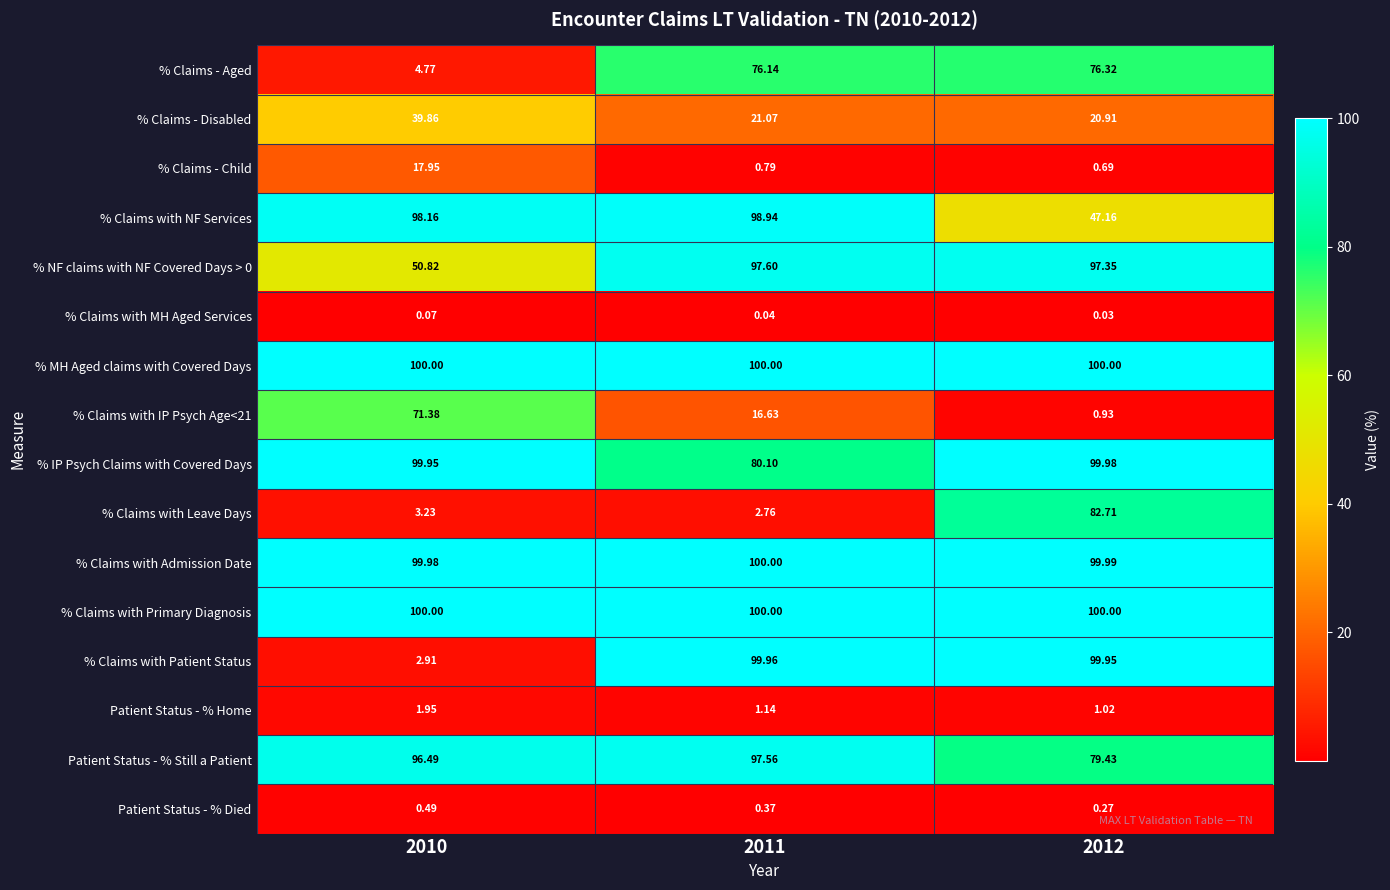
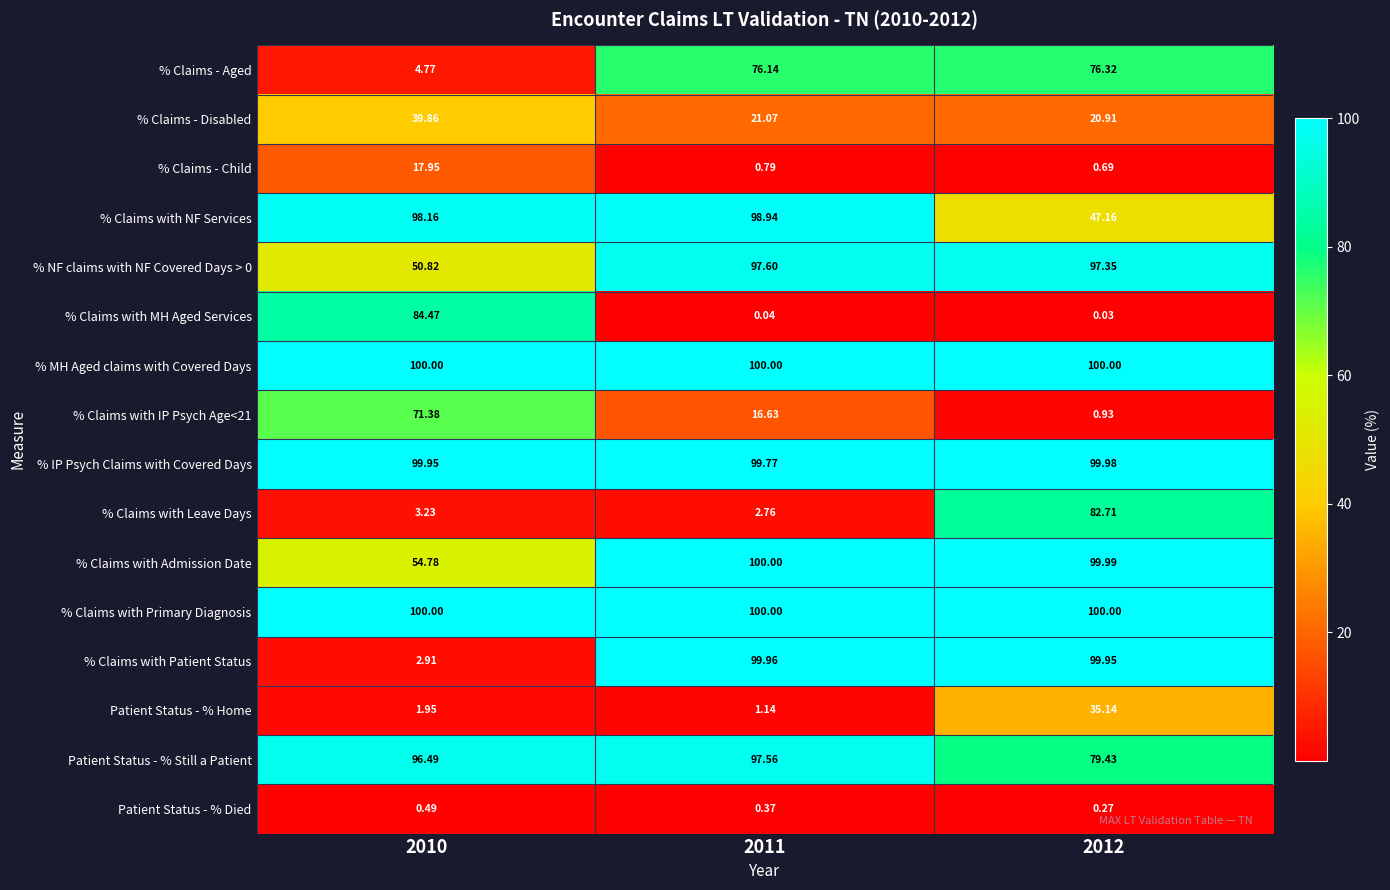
  {
    "% Claims - Aged": {
      "2010": 4.77,
      "2011": 76.14,
      "2012": 76.32
    },
    "% Claims - Disabled": {
      "2010": 39.86,
      "2011": 21.07,
      "2012": 20.91
    },
    "% Claims - Child": {
      "2010": 17.95,
      "2011": 0.79,
      "2012": 0.69
    },
    "% Claims with NF Services": {
      "2010": 98.16,
      "2011": 98.94,
      "2012": 47.16
    },
    "% NF claims with NF Covered Days > 0": {
      "2010": 50.82,
      "2011": 97.60,
      "2012": 97.35
    },
    "% Claims with MH Aged Services": {
-     "2010": 0.07,
+     "2010": 84.47,
      "2011": 0.04,
      "2012": 0.03
    },
    "% MH Aged claims with Covered Days": {
      "2010": 100.00,
      "2011": 100.00,
      "2012": 100.00
    },
    "% Claims with IP Psych Age<21": {
      "2010": 71.38,
      "2011": 16.63,
      "2012": 0.93
    },
    "% IP Psych Claims with Covered Days": {
      "2010": 99.95,
-     "2011": 80.10,
+     "2011": 99.77,
      "2012": 99.98
    },
    "% Claims with Leave Days": {
      "2010": 3.23,
      "2011": 2.76,
      "2012": 82.71
    },
    "% Claims with Admission Date": {
-     "2010": 99.98,
+     "2010": 54.78,
      "2011": 100.00,
      "2012": 99.99
    },
    "% Claims with Primary Diagnosis": {
      "2010": 100.00,
      "2011": 100.00,
      "2012": 100.00
    },
    "% Claims with Patient Status": {
      "2010": 2.91,
      "2011": 99.96,
      "2012": 99.95
    },
    "Patient Status - % Home": {
      "2010": 1.95,
      "2011": 1.14,
-     "2012": 1.02
+     "2012": 35.14
    },
    "Patient Status - % Still a Patient": {
      "2010": 96.49,
      "2011": 97.56,
      "2012": 79.43
    },
    "Patient Status - % Died": {
      "2010": 0.49,
      "2011": 0.37
    }
  }
